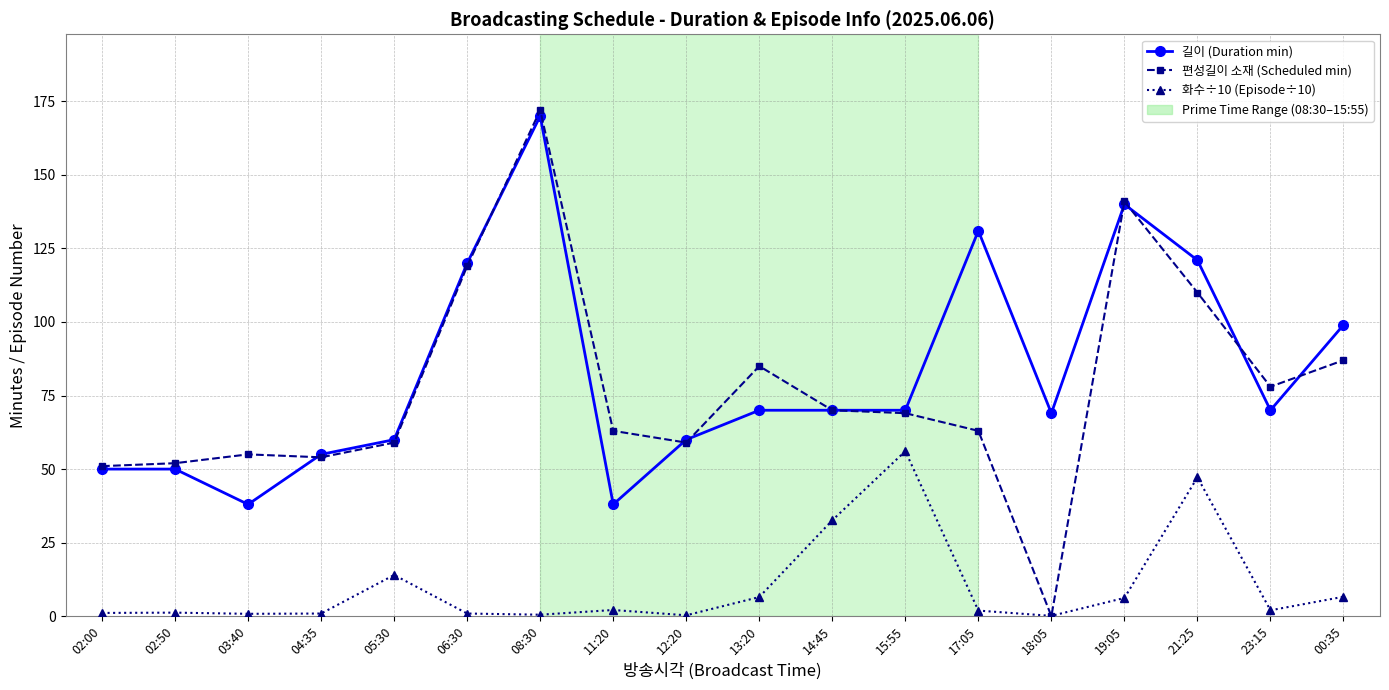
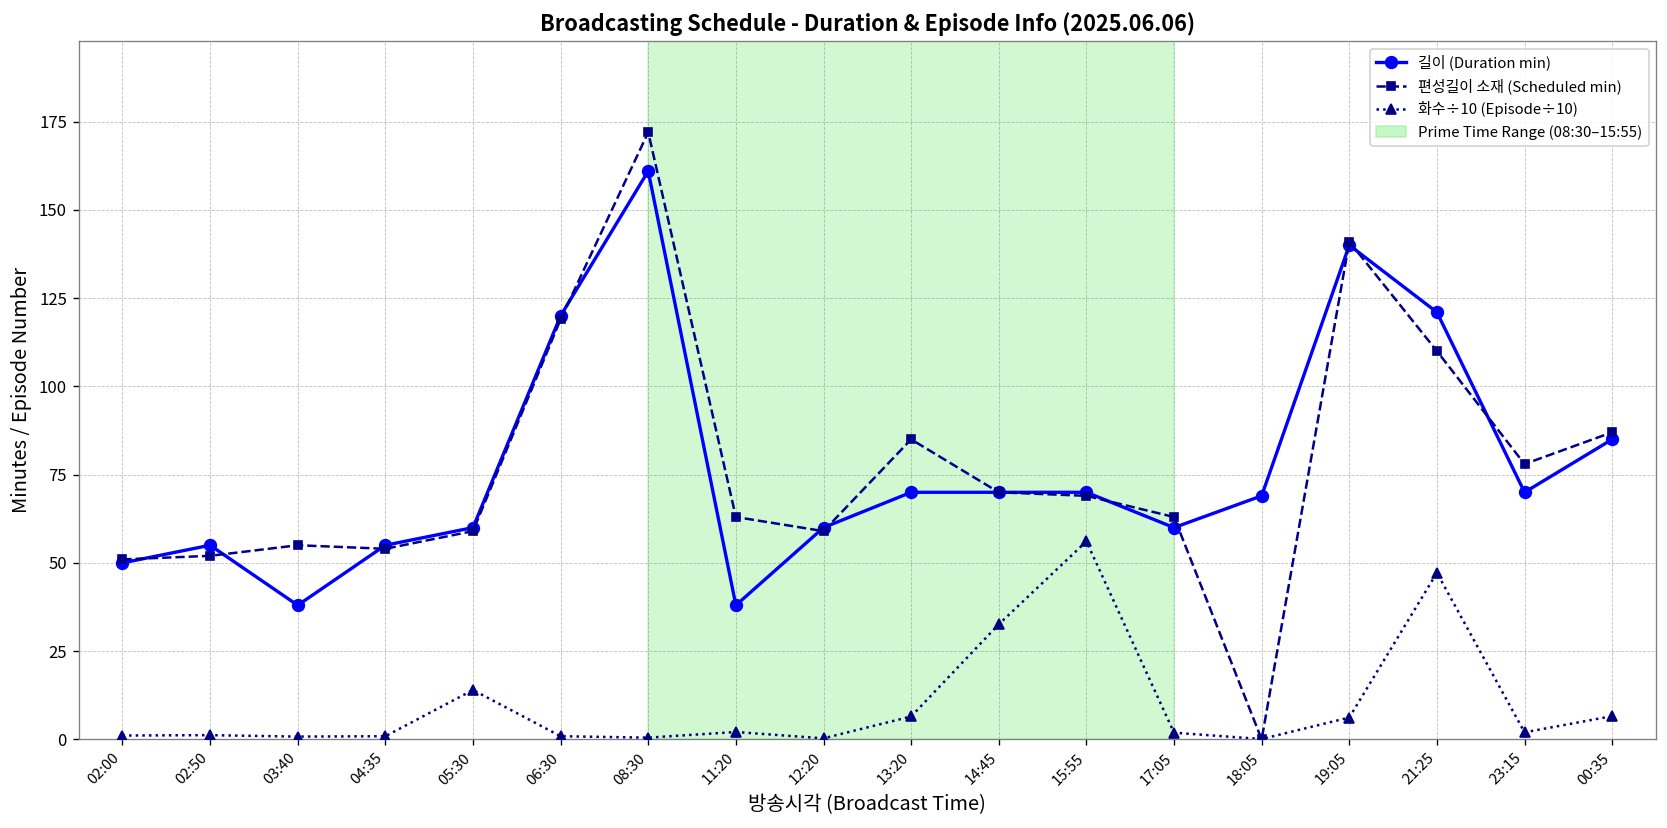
  {
    "길이 (Duration min)": {
      "02:00": 50,
-     "02:50": 50,
+     "02:50": 55,
      "03:40": 38,
      "04:35": 55,
      "05:30": 60,
      "06:30": 120,
-     "08:30": 170,
+     "08:30": 161,
      "11:20": 38,
      "12:20": 60,
      "13:20": 70,
      "15:55": 70,
-     "17:05": 131,
+     "17:05": 60,
      "18:05": 69,
      "19:05": 140,
      "21:25": 121,
      "23:15": 70,
-     "00:35": 99
+     "00:35": 85
    }
  }
